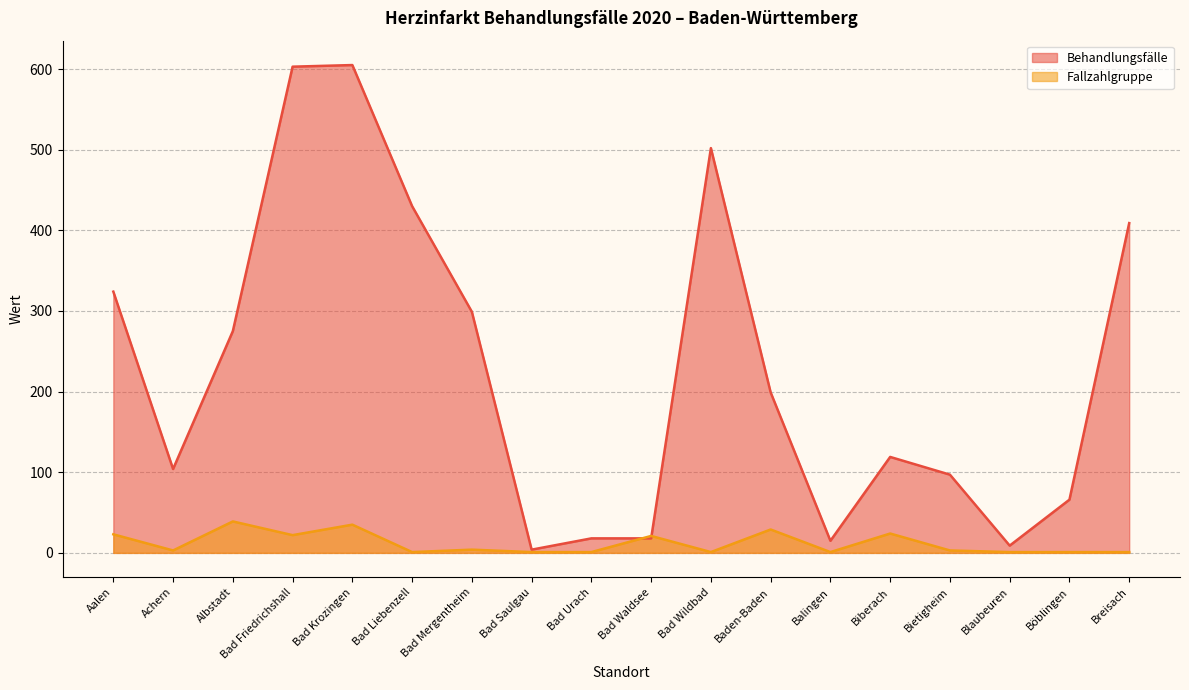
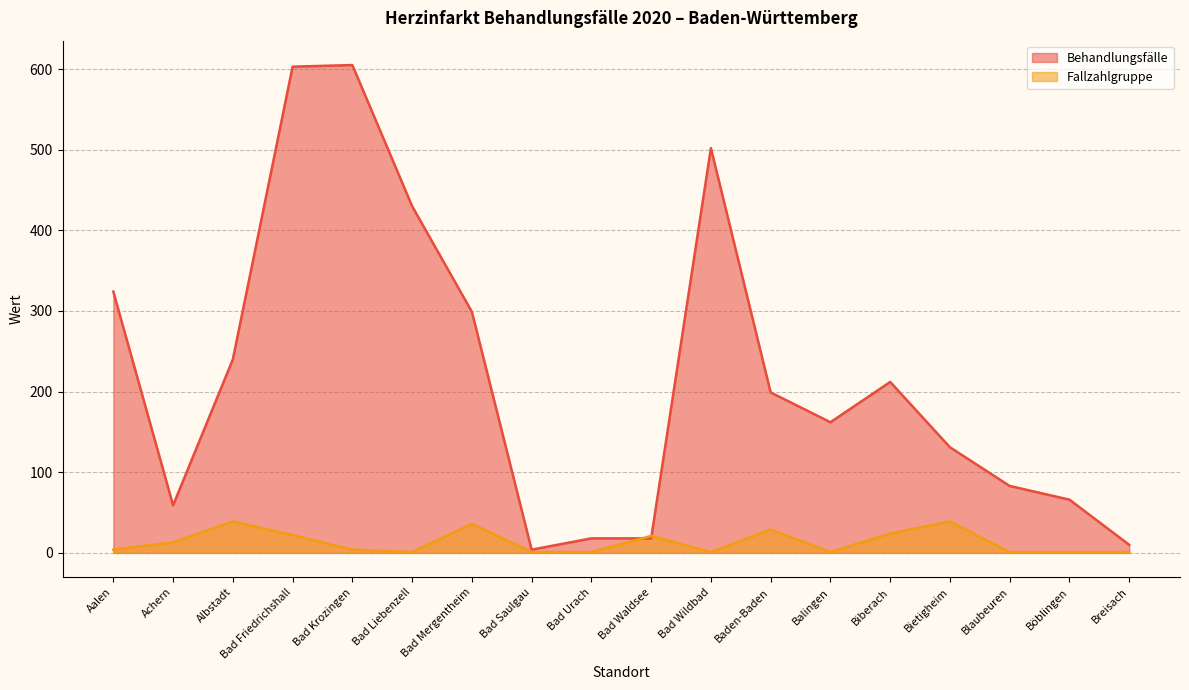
  {
    "Behandlungsfälle": {
      "Aalen": 320,
-     "Achern": 100,
-     "Albstadt": 280,
+     "Achern": 60,
+     "Albstadt": 240,
      "Bad Friedrichshall": 600,
      "Bad Krozingen": 610,
      "Bad Liebenzell": 430,
      "Bad Mergentheim": 300,
      "Bad Urach": 20,
      "Bad Wildbad": 500,
      "Baden-Baden": 200,
-     "Balingen": 20,
-     "Biberach": 120,
-     "Bietigheim": 100,
-     "Blaubeuren": 10,
+     "Balingen": 160,
+     "Biberach": 210,
+     "Bietigheim": 130,
+     "Blaubeuren": 80,
      "Böblingen": 70,
-     "Breisach": 410
+     "Breisach": 10
    },
    "Fallzahlgruppe": {
-     "Aalen": 20,
-     "Achern": 0,
+     "Aalen": 0,
+     "Achern": 10,
      "Albstadt": 40,
      "Bad Friedrichshall": 20,
-     "Bad Krozingen": 40,
+     "Bad Krozingen": 0,
      "Bad Liebenzell": 0,
-     "Bad Mergentheim": 0,
+     "Bad Mergentheim": 40,
      "Bad Urach": 0,
      "Bad Wildbad": 0,
      "Baden-Baden": 30,
      "Balingen": 0,
      "Biberach": 20,
-     "Bietigheim": 0,
+     "Bietigheim": 40,
      "Blaubeuren": 0,
      "Böblingen": 0,
      "Breisach": 0
    }
  }
